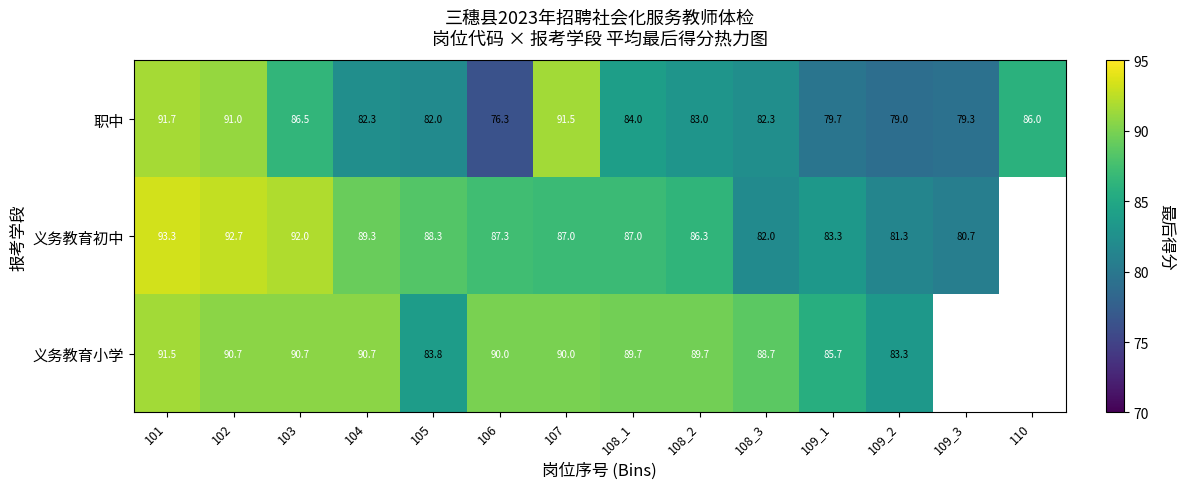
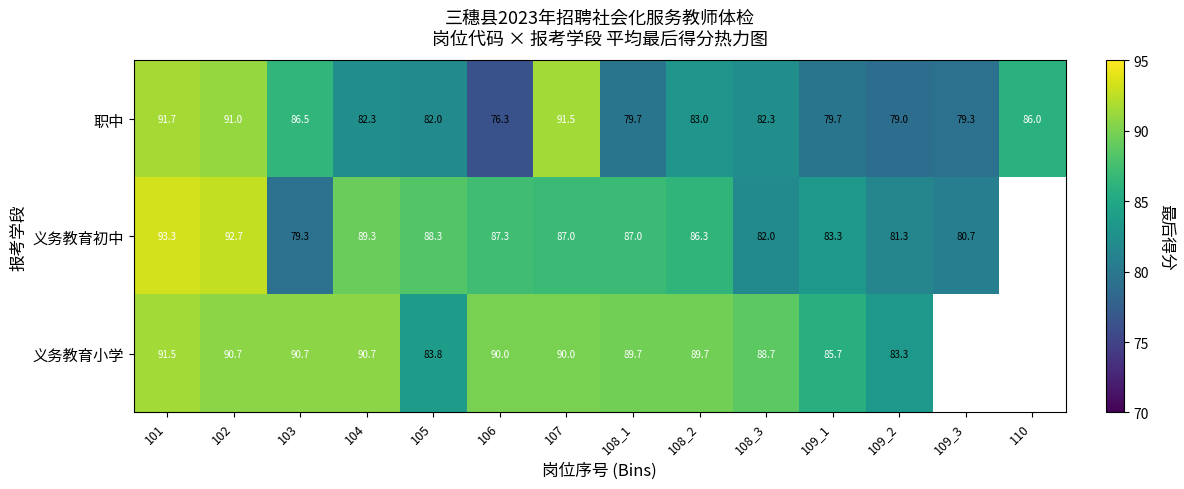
  {
    "职中": {
      "101": 91.7,
      "102": 91.0,
      "103": 86.5,
      "104": 82.3,
      "105": 82.0,
      "106": 76.3,
      "107": 91.5,
-     "108_1": 84.0,
+     "108_1": 79.7,
      "108_2": 83.0,
      "108_3": 82.3,
      "109_1": 79.7,
      "109_2": 79.0,
      "109_3": 79.3,
      "110": 86.0
    },
    "义务教育初中": {
      "101": 93.3,
      "102": 92.7,
-     "103": 92.0,
+     "103": 79.3,
      "104": 89.3,
      "105": 88.3,
      "106": 87.3,
      "107": 87.0,
      "108_1": 87.0,
      "108_2": 86.3,
      "108_3": 82.0,
      "109_1": 83.3,
      "109_2": 81.3,
      "109_3": 80.7
    },
    "义务教育小学": {
      "101": 91.5,
      "102": 90.7,
      "103": 90.7,
      "104": 90.7,
      "105": 83.8,
      "106": 90.0,
      "107": 90.0,
      "108_1": 89.7,
      "108_2": 89.7,
      "108_3": 88.7,
      "109_1": 85.7,
      "109_2": 83.3
    }
  }
